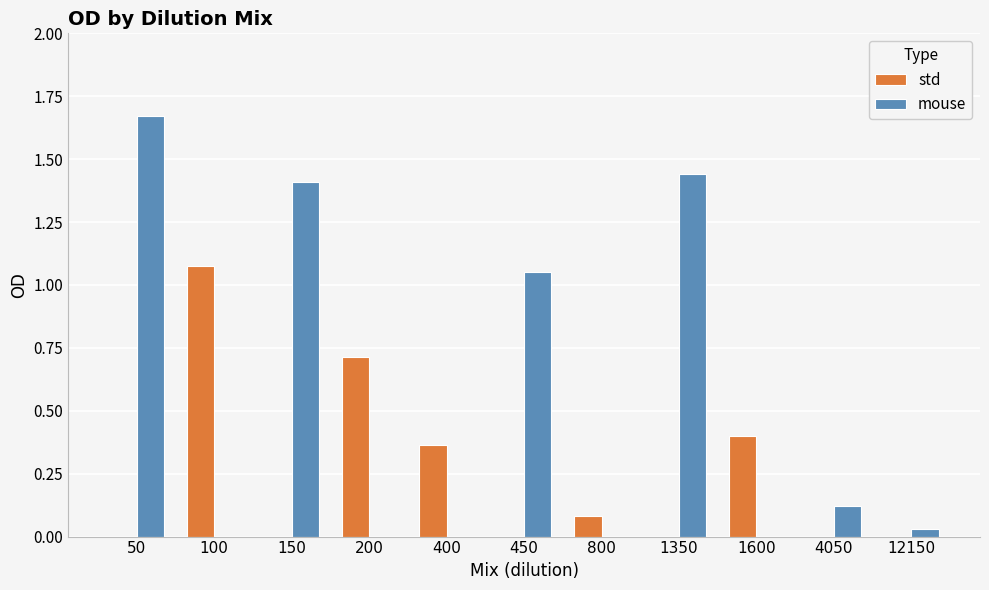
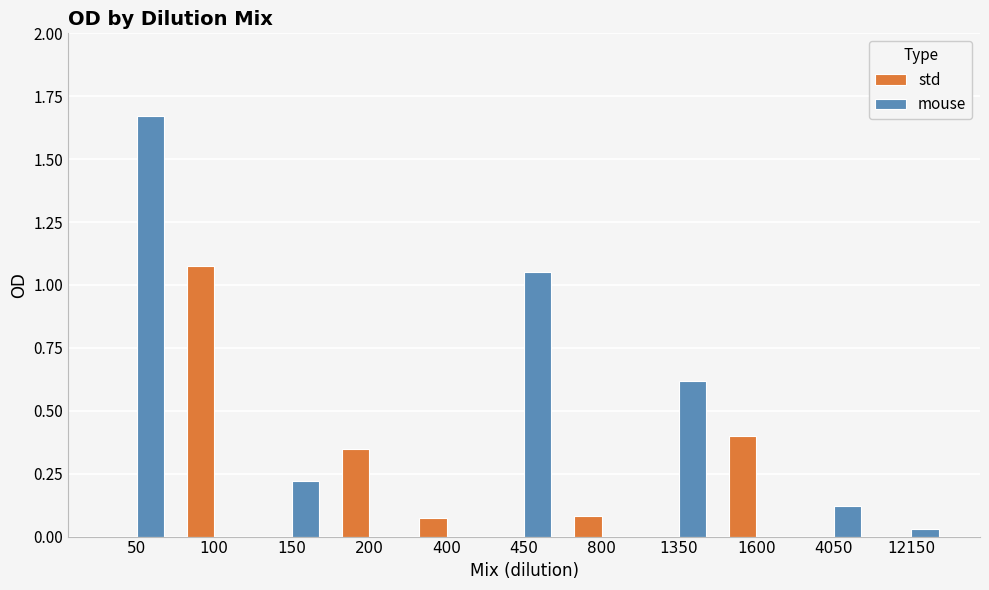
  {
    "std": {
      "50": 0.00,
      "100": 1.08,
      "150": 0.00,
-     "200": 0.72,
-     "400": 0.37,
+     "200": 0.35,
+     "400": 0.08,
      "450": 0.00,
      "800": 0.08,
      "1350": 0.00,
      "1600": 0.40,
      "4050": 0.00,
      "12150": 0.00
    },
    "mouse": {
      "50": 1.67,
      "100": 0.00,
-     "150": 1.41,
+     "150": 0.22,
      "200": 0.00,
      "400": 0.00,
      "450": 1.05,
      "800": 0.00,
-     "1350": 1.44,
+     "1350": 0.62,
      "1600": 0.00,
      "4050": 0.12,
      "12150": 0.03
    }
  }
